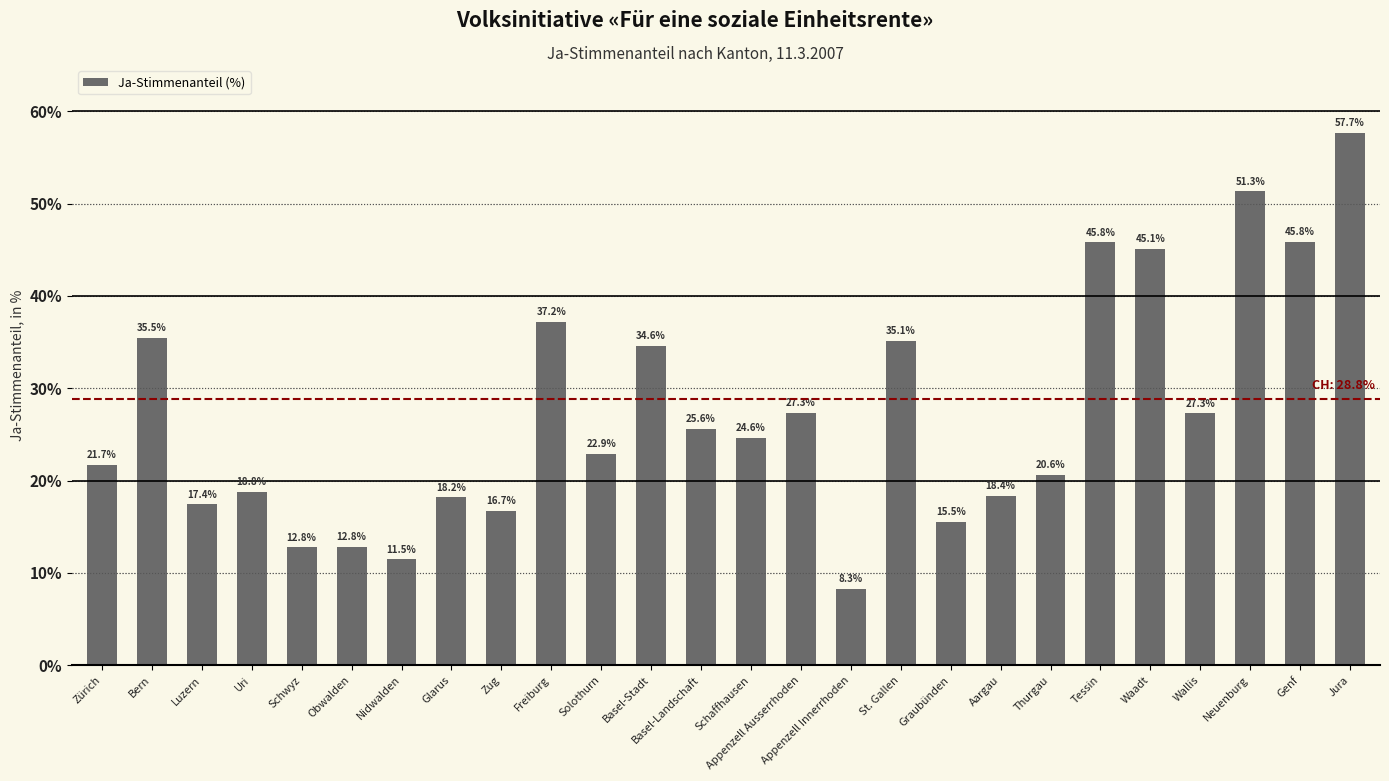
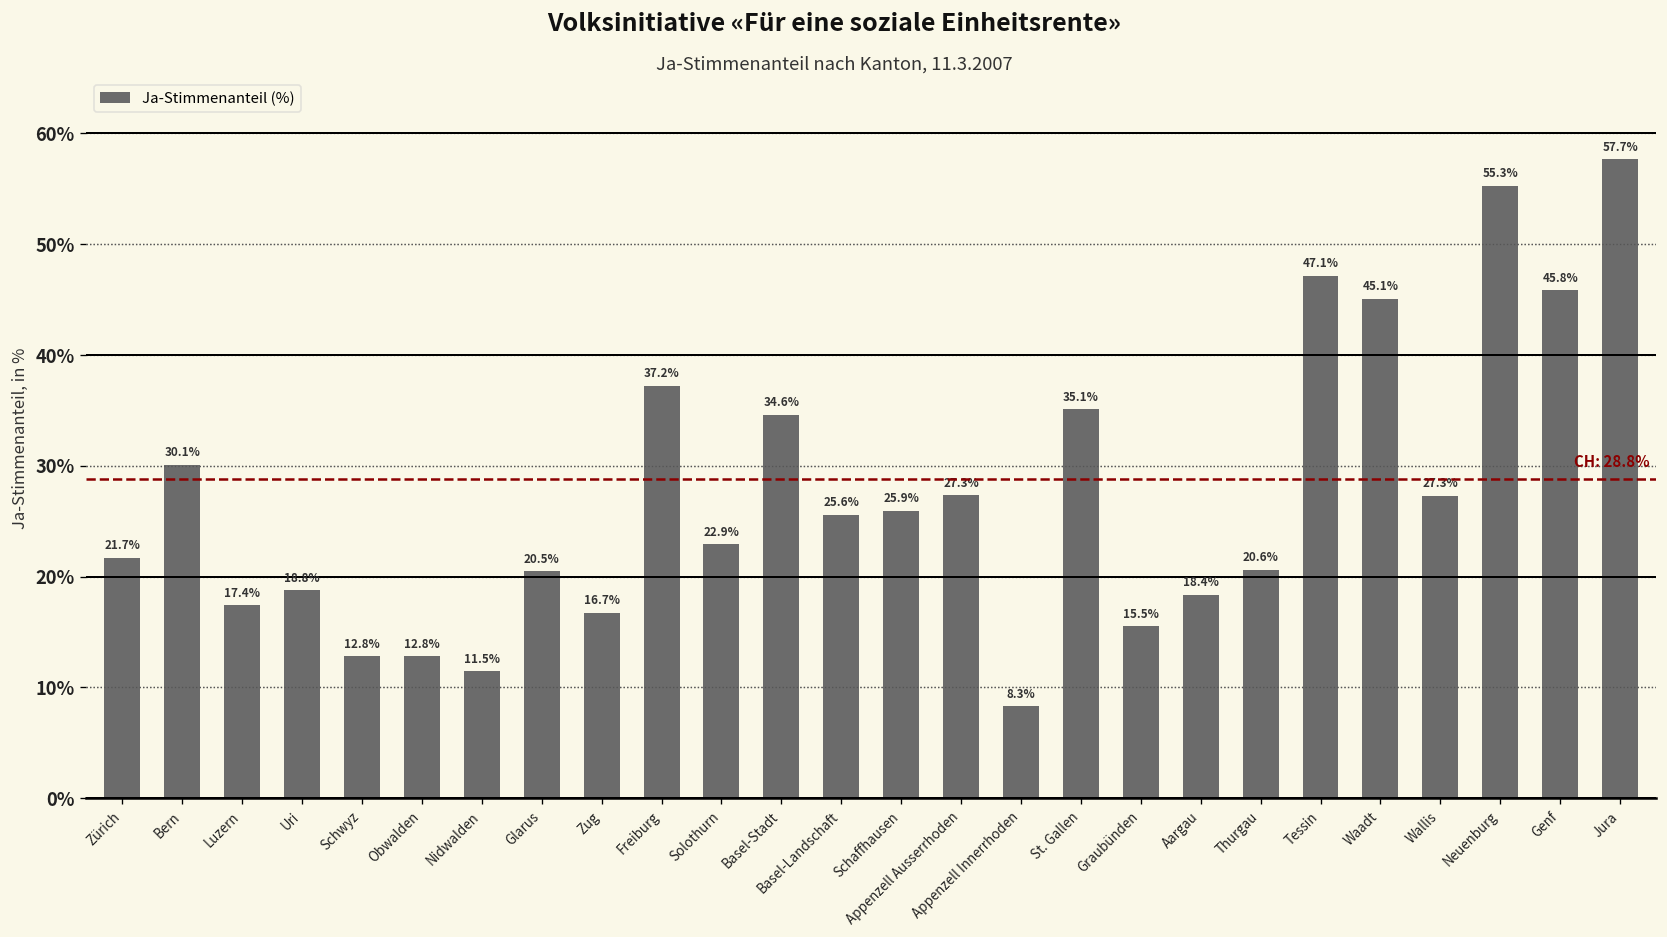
  {
    "Zürich": "21.7%",
-   "Bern": "35.5%",
+   "Bern": "30.1%",
    "Luzern": "17.4%",
    "Uri": "18.8%",
    "Schwyz": "12.8%",
    "Obwalden": "12.8%",
    "Nidwalden": "11.5%",
-   "Glarus": "18.2%",
+   "Glarus": "20.5%",
    "Zug": "16.7%",
    "Freiburg": "37.2%",
    "Solothurn": "22.9%",
    "Basel-Stadt": "34.6%",
    "Basel-Landschaft": "25.6%",
-   "Schaffhausen": "24.6%",
+   "Schaffhausen": "25.9%",
    "Appenzell Ausserrhoden": "27.3%",
    "Appenzell Innerrhoden": "8.3%",
    "St. Gallen": "35.1%",
    "Graubünden": "15.5%",
    "Aargau": "18.4%",
    "Thurgau": "20.6%",
-   "Tessin": "45.8%",
+   "Tessin": "47.1%",
    "Waadt": "45.1%",
    "Wallis": "27.3%",
-   "Neuenburg": "51.3%",
+   "Neuenburg": "55.3%",
    "Genf": "45.8%",
    "Jura": "57.7%"
  }
